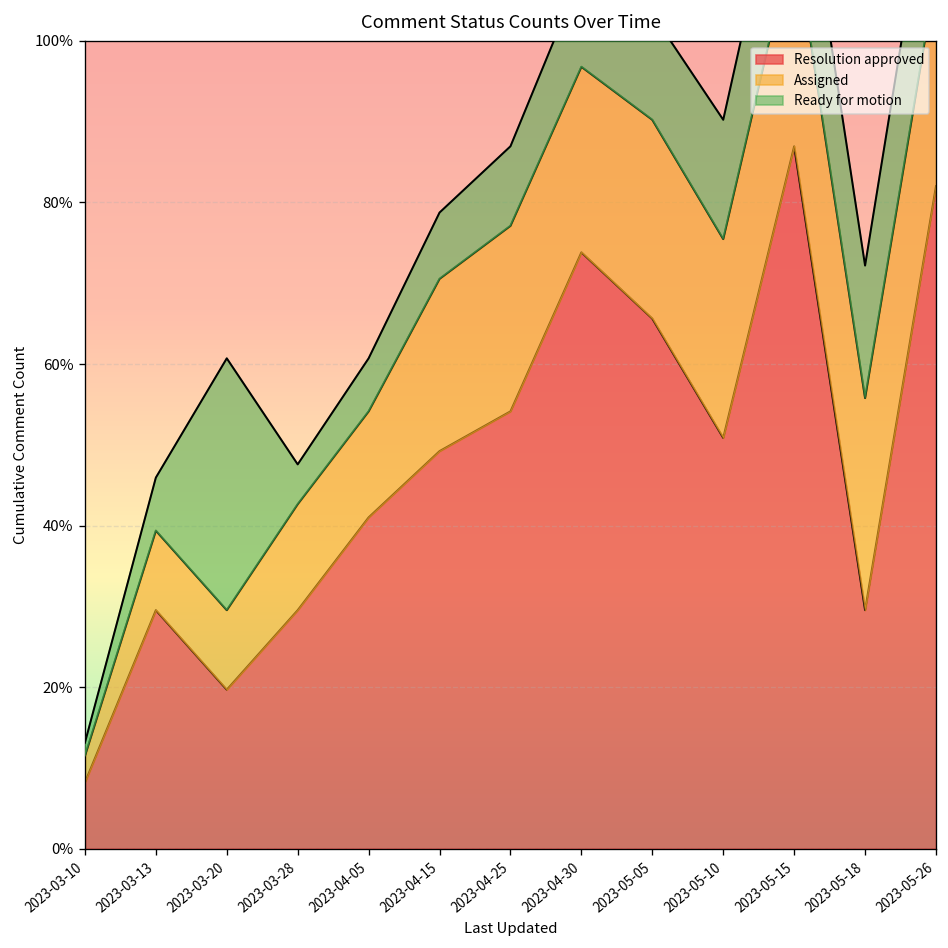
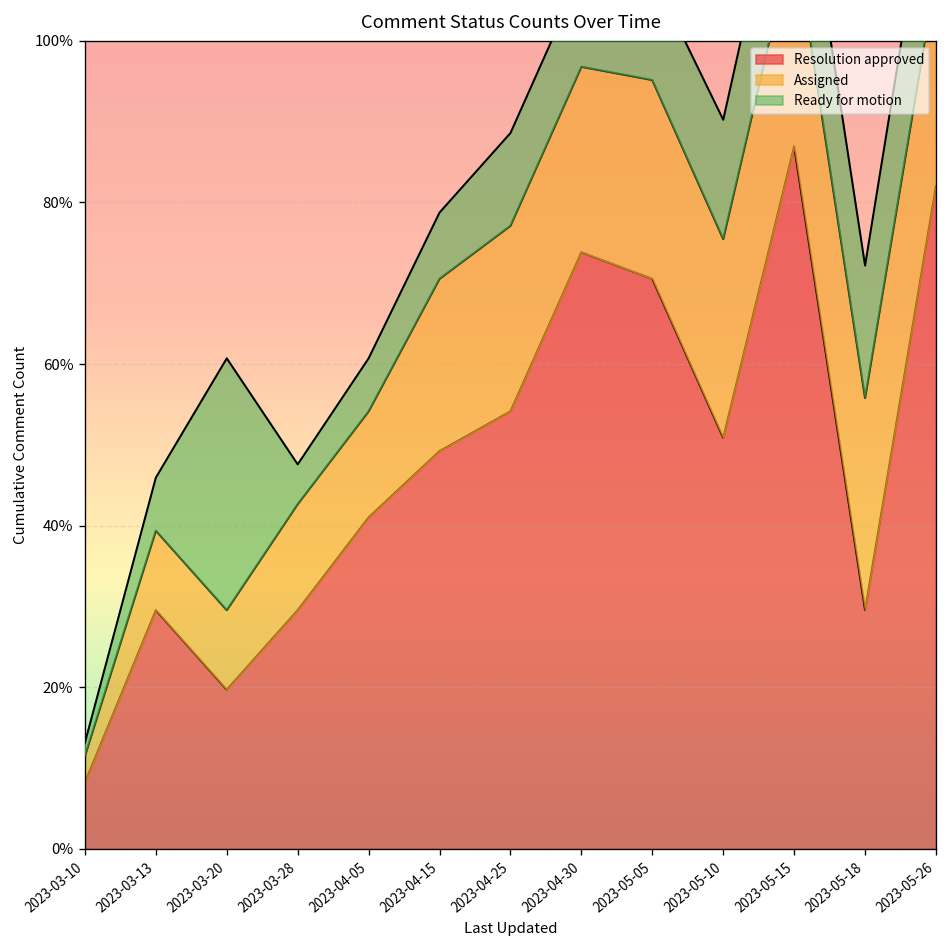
  {
    "Resolution approved": {
      "2023-03-10": "8%",
      "2023-03-13": "30%",
      "2023-03-20": "20%",
      "2023-03-28": "30%",
      "2023-04-05": "41%",
      "2023-04-15": "49%",
      "2023-04-25": "54%",
      "2023-04-30": "74%",
-     "2023-05-05": "66%",
+     "2023-05-05": "71%",
      "2023-05-10": "51%",
      "2023-05-15": "87%",
      "2023-05-18": "30%",
      "2023-05-26": "82%"
    },
    "Assigned": {
      "2023-03-10": "3%",
      "2023-03-13": "10%",
      "2023-03-20": "10%",
      "2023-03-28": "13%",
      "2023-04-05": "13%",
      "2023-04-15": "21%",
      "2023-04-25": "23%",
      "2023-04-30": "23%",
      "2023-05-05": "25%",
      "2023-05-10": "25%",
      "2023-05-18": "26%"
    },
    "Ready for motion": {
      "2023-03-10": "2%",
      "2023-03-13": "7%",
      "2023-03-20": "31%",
      "2023-03-28": "5%",
      "2023-04-05": "7%",
      "2023-04-15": "8%",
-     "2023-04-25": "10%",
+     "2023-04-25": "11%",
      "2023-05-10": "15%",
      "2023-05-18": "16%"
    }
  }
